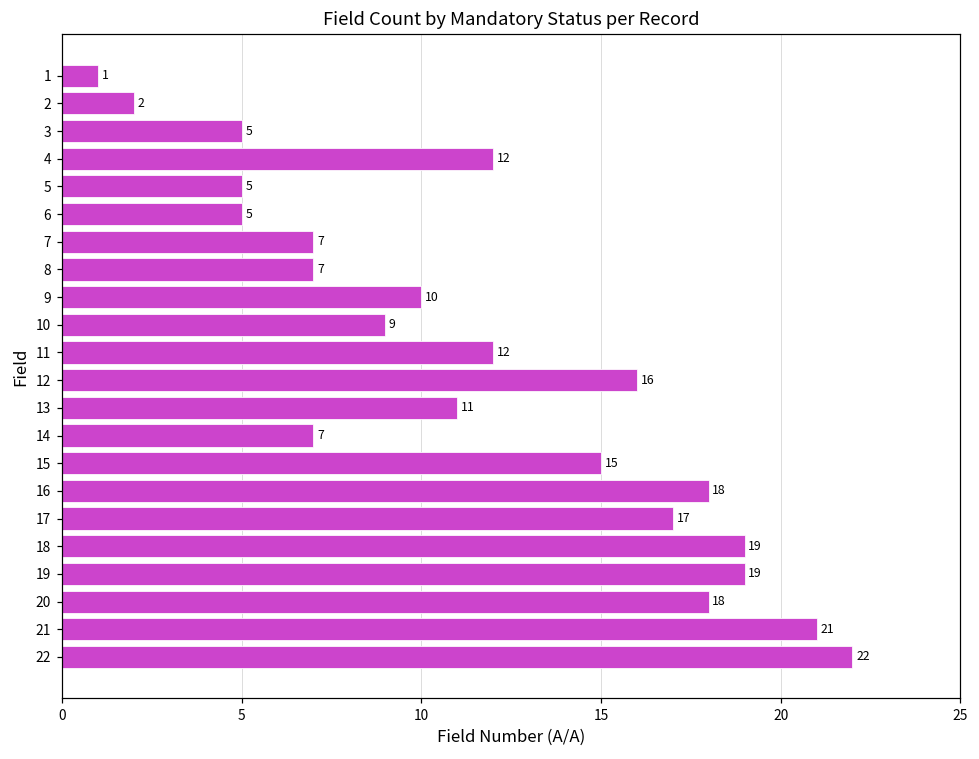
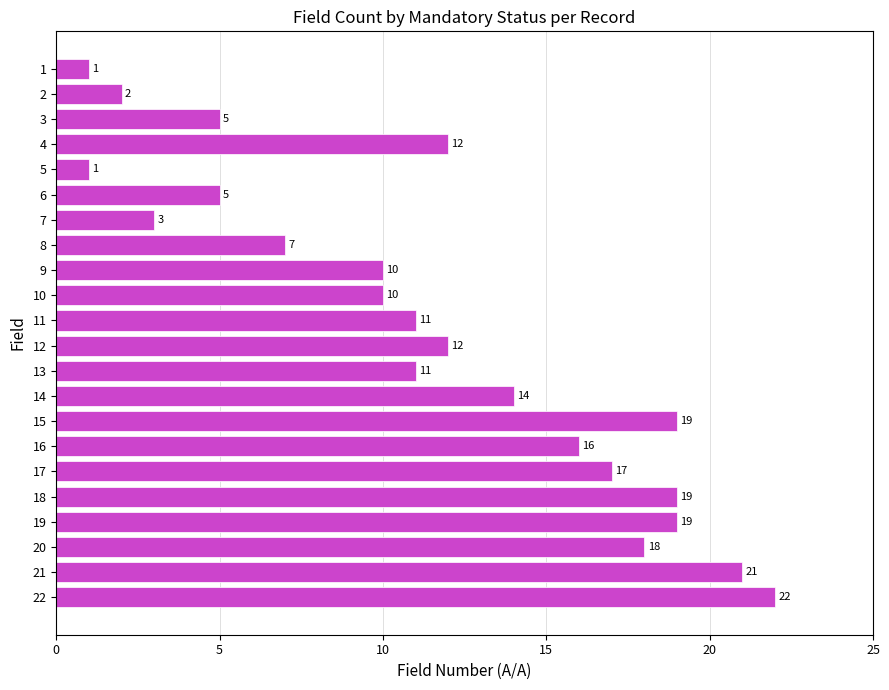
  {
    "1": 1,
    "2": 2,
    "3": 5,
    "4": 12,
-   "5": 5,
+   "5": 1,
    "6": 5,
-   "7": 7,
+   "7": 3,
    "8": 7,
    "9": 10,
-   "10": 9,
-   "11": 12,
-   "12": 16,
+   "10": 10,
+   "11": 11,
+   "12": 12,
    "13": 11,
-   "14": 7,
-   "15": 15,
-   "16": 18,
+   "14": 14,
+   "15": 19,
+   "16": 16,
    "17": 17,
    "18": 19,
    "19": 19,
    "20": 18,
    "21": 21,
    "22": 22
  }
